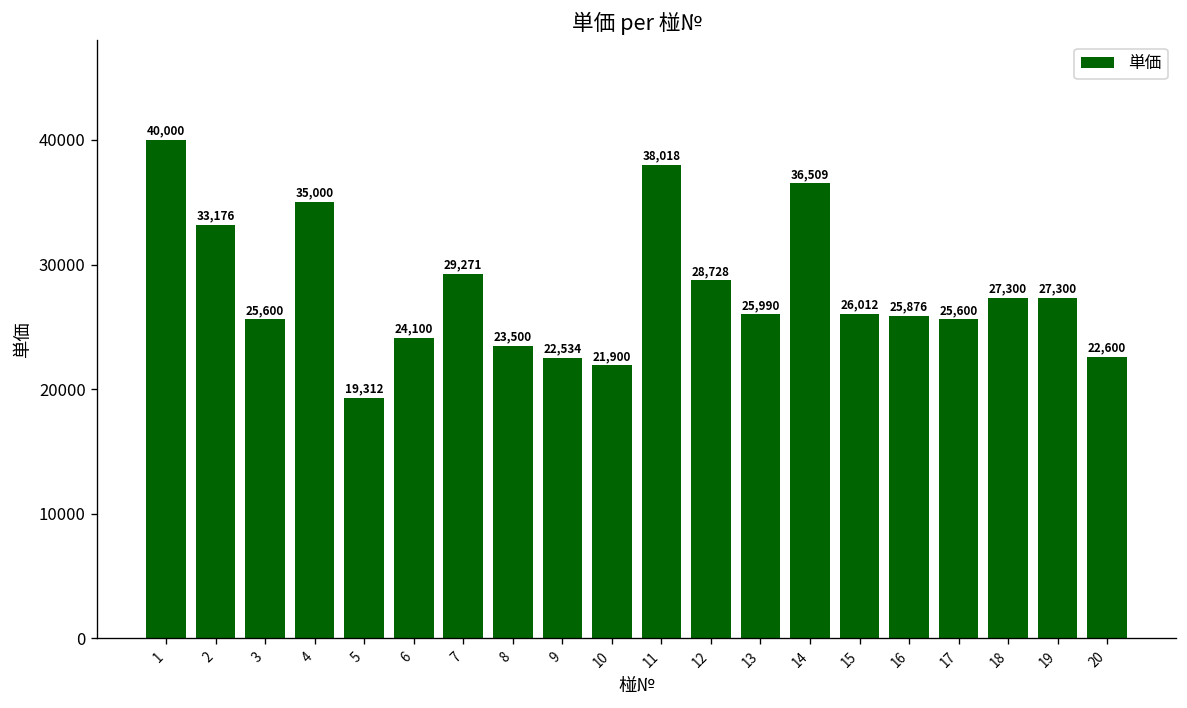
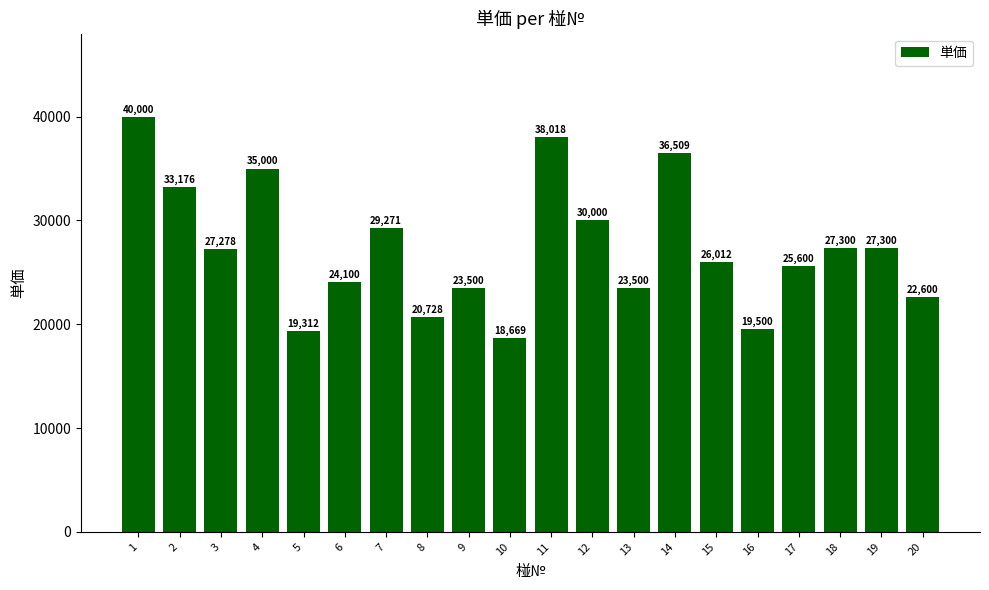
  {
    "1": "40,000",
    "2": "33,176",
-   "3": "25,600",
+   "3": "27,278",
    "4": "35,000",
    "5": "19,312",
    "6": "24,100",
    "7": "29,271",
-   "8": "23,500",
-   "9": "22,534",
-   "10": "21,900",
+   "8": "20,728",
+   "9": "23,500",
+   "10": "18,669",
    "11": "38,018",
-   "12": "28,728",
-   "13": "25,990",
+   "12": "30,000",
+   "13": "23,500",
    "14": "36,509",
    "15": "26,012",
-   "16": "25,876",
+   "16": "19,500",
    "17": "25,600",
    "18": "27,300",
    "19": "27,300",
    "20": "22,600"
  }
